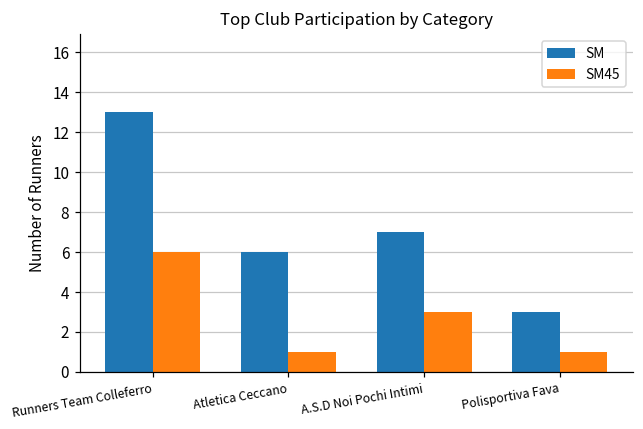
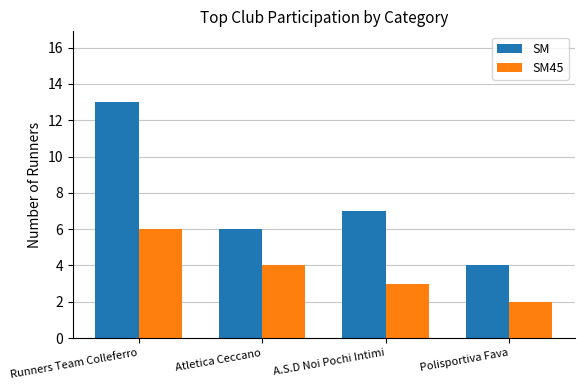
  {
    "SM": {
      "Runners Team Colleferro": 13,
      "Atletica Ceccano": 6,
      "A.S.D Noi Pochi Intimi": 7,
-     "Polisportiva Fava": 3
+     "Polisportiva Fava": 4
    },
    "SM45": {
      "Runners Team Colleferro": 6,
-     "Atletica Ceccano": 1,
+     "Atletica Ceccano": 4,
      "A.S.D Noi Pochi Intimi": 3,
-     "Polisportiva Fava": 1
+     "Polisportiva Fava": 2
    }
  }
